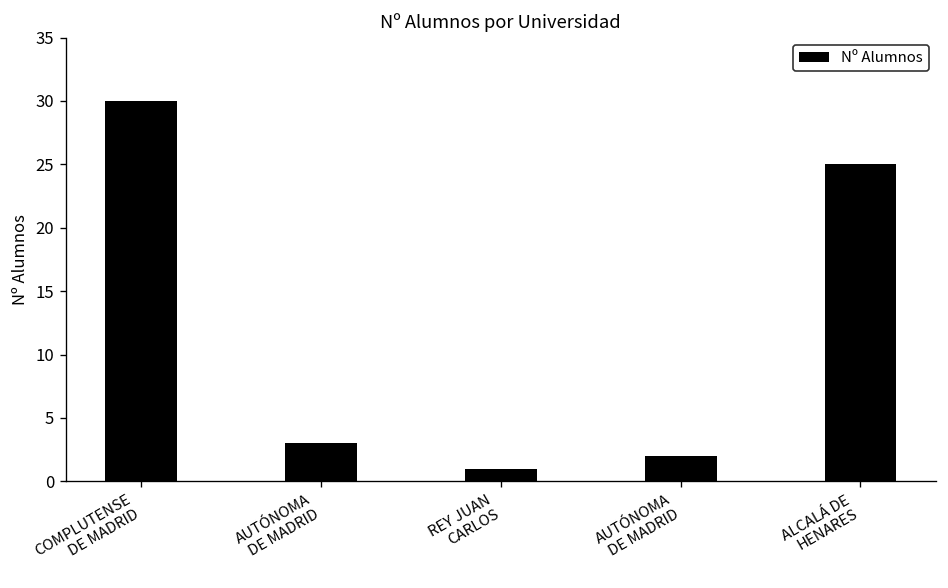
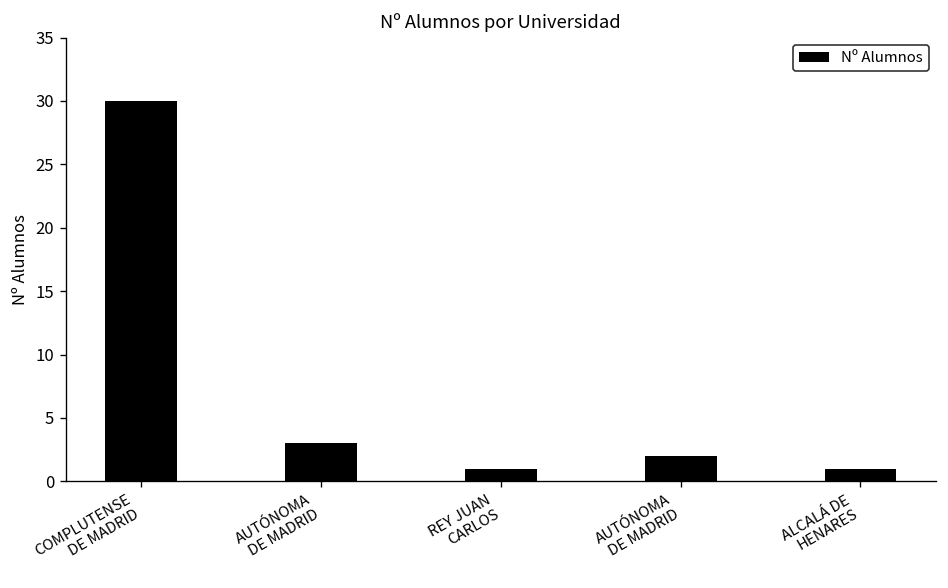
  {
    "COMPLUTENSE DE MADRID": 30,
    "REY JUAN CARLOS": 1,
-   "ALCALÁ DE HENARES": 25
+   "ALCALÁ DE HENARES": 1
  }
